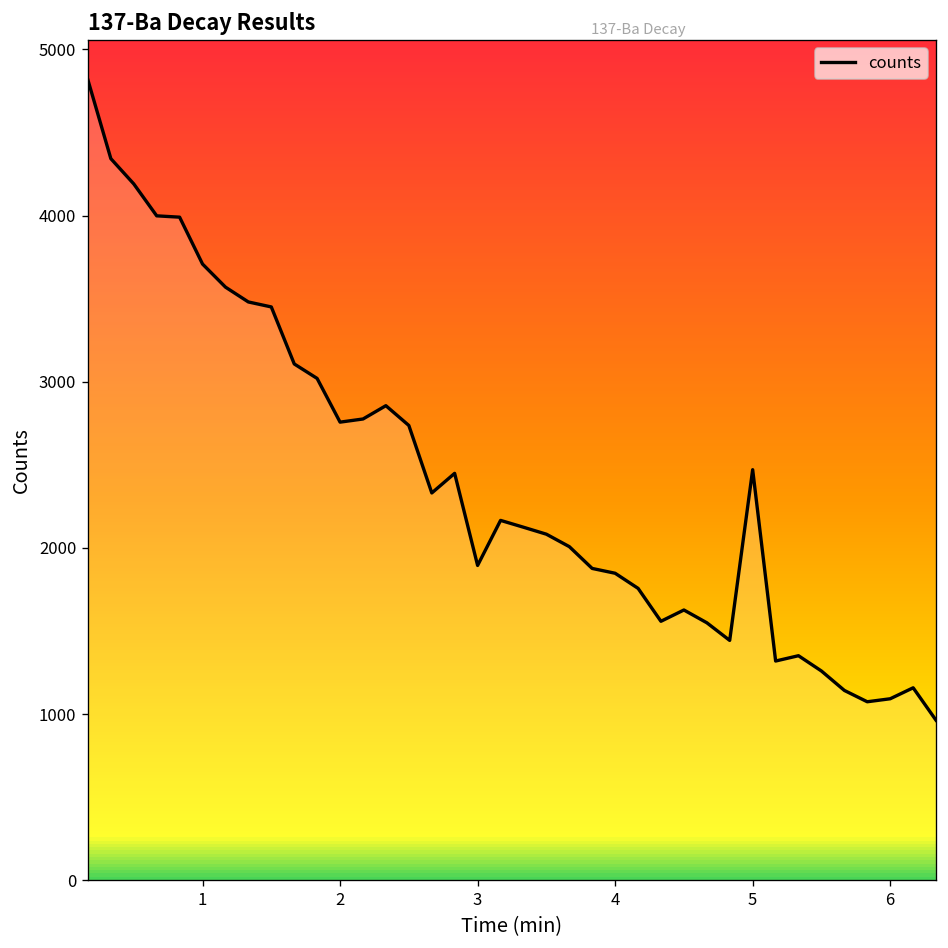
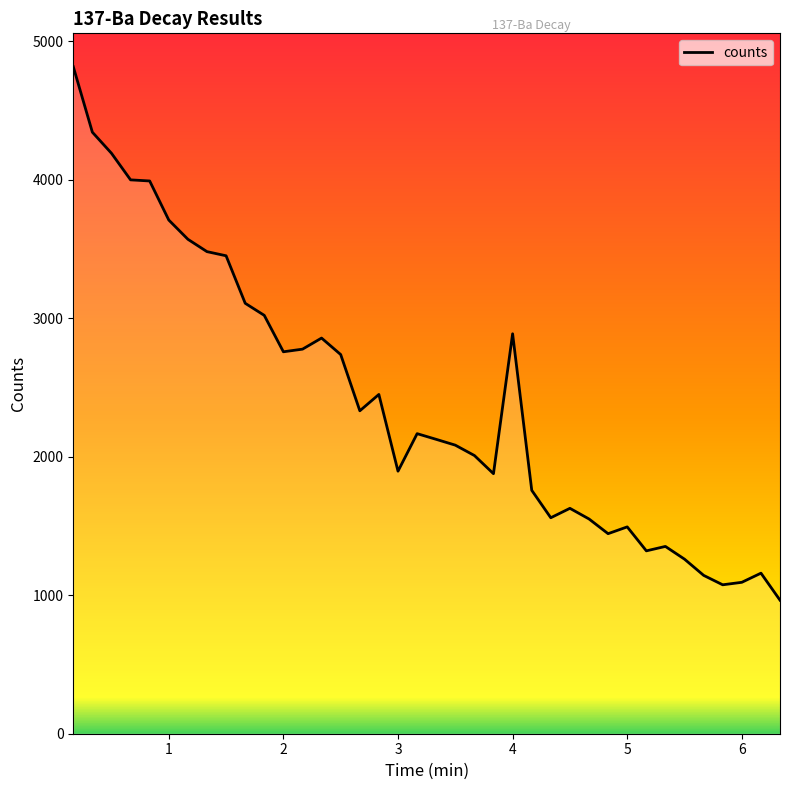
  {
    "1": 3710,
    "2": 2760,
    "3": 1900,
-   "4": 1850,
-   "5": 2470,
+   "4": 2890,
+   "5": 1490,
    "6": 1090
  }
